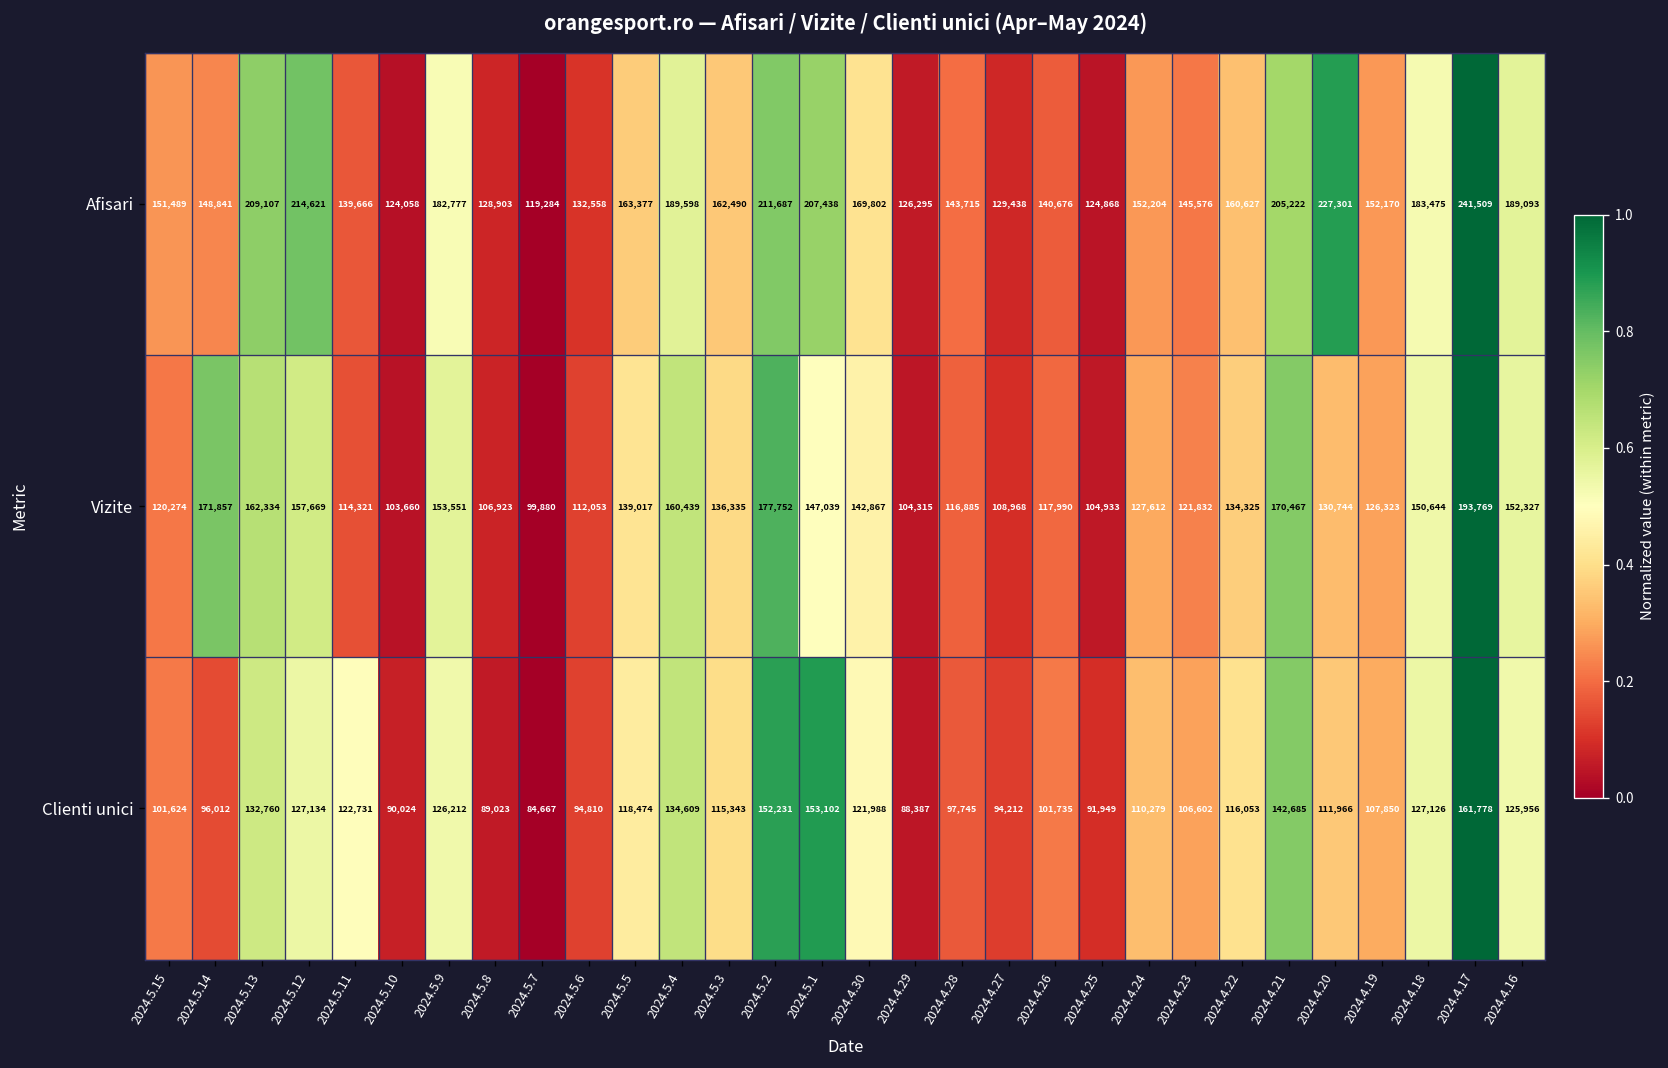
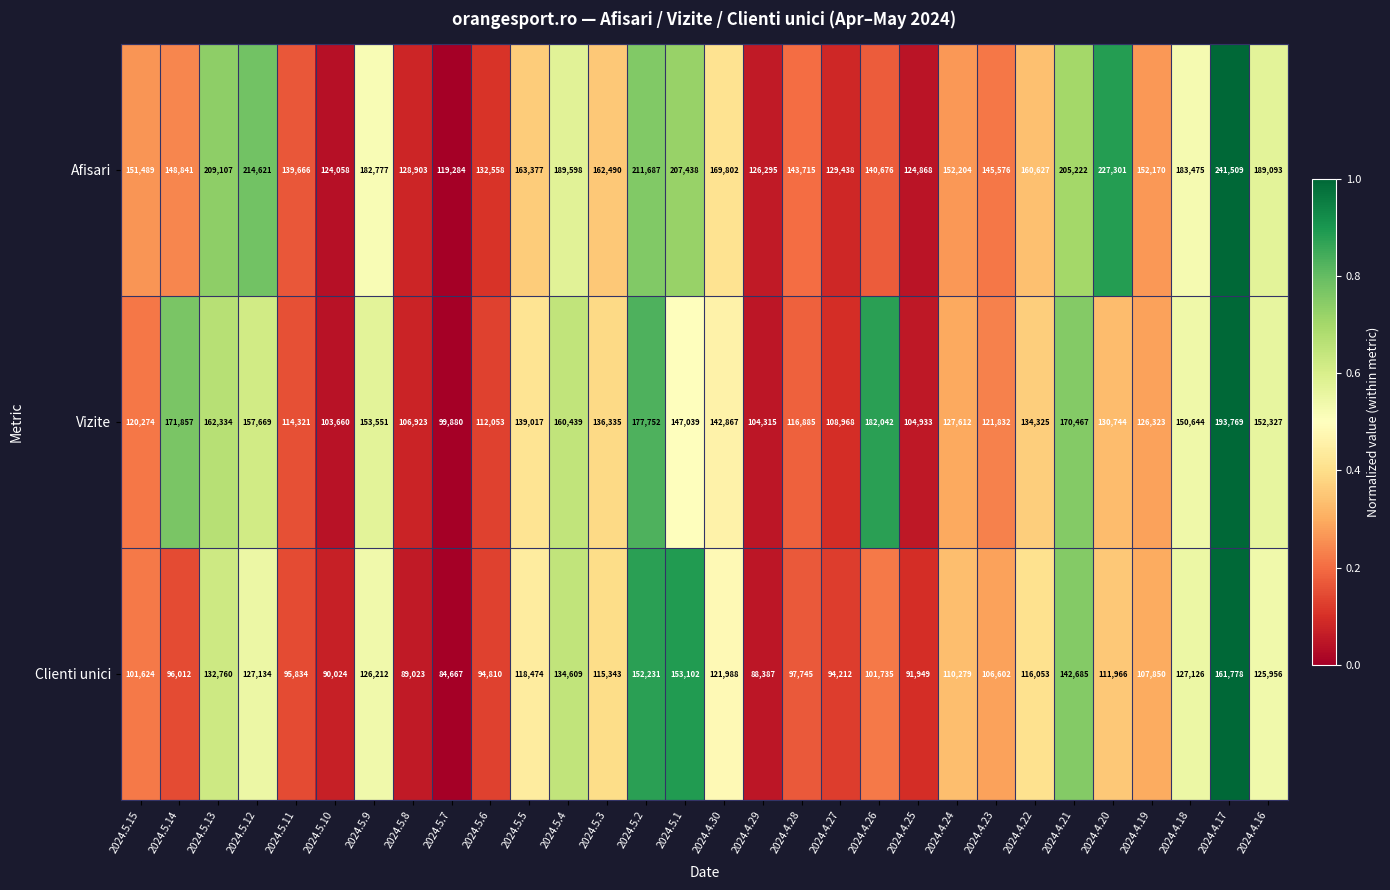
  {
    "Afisari": {
      "2024.5.15": "151,489",
      "2024.5.14": "148,841",
      "2024.5.13": "209,107",
      "2024.5.12": "214,621",
      "2024.5.11": "139,666",
      "2024.5.10": "124,058",
      "2024.5.9": "182,777",
      "2024.5.8": "128,903",
      "2024.5.7": "119,284",
      "2024.5.6": "132,558",
      "2024.5.5": "163,377",
      "2024.5.4": "189,598",
      "2024.5.3": "162,490",
      "2024.5.2": "211,687",
      "2024.5.1": "207,438",
      "2024.4.30": "169,802",
      "2024.4.29": "126,295",
      "2024.4.28": "143,715",
      "2024.4.27": "129,438",
      "2024.4.26": "140,676",
      "2024.4.25": "124,868",
      "2024.4.24": "152,204",
      "2024.4.23": "145,576",
      "2024.4.22": "160,627",
      "2024.4.21": "205,222",
      "2024.4.20": "227,301",
      "2024.4.19": "152,170",
      "2024.4.18": "183,475",
      "2024.4.17": "241,509",
      "2024.4.16": "189,093"
    },
    "Vizite": {
      "2024.5.15": "120,274",
      "2024.5.14": "171,857",
      "2024.5.13": "162,334",
      "2024.5.12": "157,669",
      "2024.5.11": "114,321",
      "2024.5.10": "103,660",
      "2024.5.9": "153,551",
      "2024.5.8": "106,923",
      "2024.5.7": "99,880",
      "2024.5.6": "112,053",
      "2024.5.5": "139,017",
      "2024.5.4": "160,439",
      "2024.5.3": "136,335",
      "2024.5.2": "177,752",
      "2024.5.1": "147,039",
      "2024.4.30": "142,867",
      "2024.4.29": "104,315",
      "2024.4.28": "116,885",
      "2024.4.27": "108,968",
-     "2024.4.26": "117,990",
+     "2024.4.26": "182,042",
      "2024.4.25": "104,933",
      "2024.4.24": "127,612",
      "2024.4.23": "121,832",
      "2024.4.22": "134,325",
      "2024.4.21": "170,467",
      "2024.4.20": "130,744",
      "2024.4.19": "126,323",
      "2024.4.18": "150,644",
      "2024.4.17": "193,769",
      "2024.4.16": "152,327"
    },
    "Clienti unici": {
      "2024.5.15": "101,624",
      "2024.5.14": "96,012",
      "2024.5.13": "132,760",
      "2024.5.12": "127,134",
-     "2024.5.11": "122,731",
+     "2024.5.11": "95,834",
      "2024.5.10": "90,024",
      "2024.5.9": "126,212",
      "2024.5.8": "89,023",
      "2024.5.7": "84,667",
      "2024.5.6": "94,810",
      "2024.5.5": "118,474",
      "2024.5.4": "134,609",
      "2024.5.3": "115,343",
      "2024.5.2": "152,231",
      "2024.5.1": "153,102",
      "2024.4.30": "121,988",
      "2024.4.29": "88,387",
      "2024.4.28": "97,745",
      "2024.4.27": "94,212",
      "2024.4.26": "101,735",
      "2024.4.25": "91,949",
      "2024.4.24": "110,279",
      "2024.4.23": "106,602",
      "2024.4.22": "116,053",
      "2024.4.21": "142,685",
      "2024.4.20": "111,966",
      "2024.4.19": "107,850",
      "2024.4.18": "127,126",
      "2024.4.17": "161,778",
      "2024.4.16": "125,956"
    }
  }
